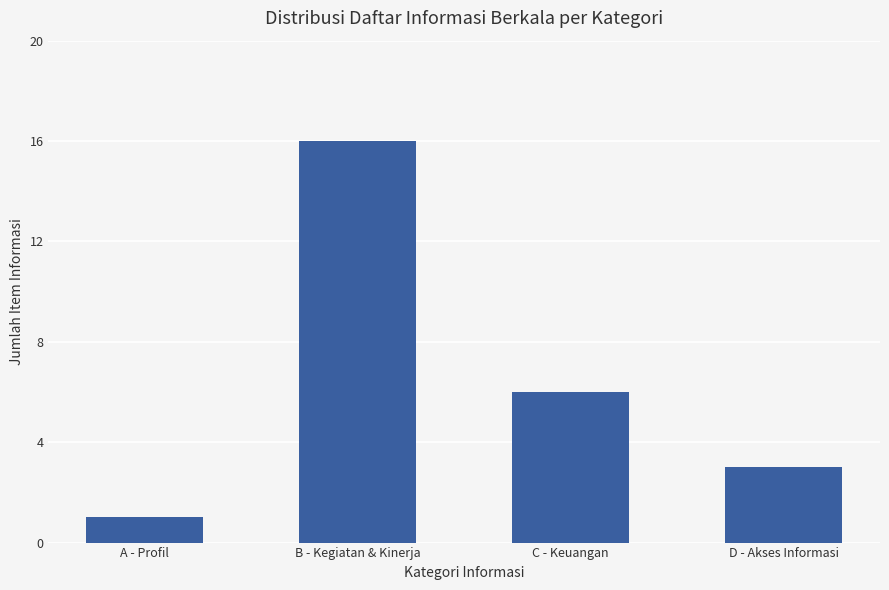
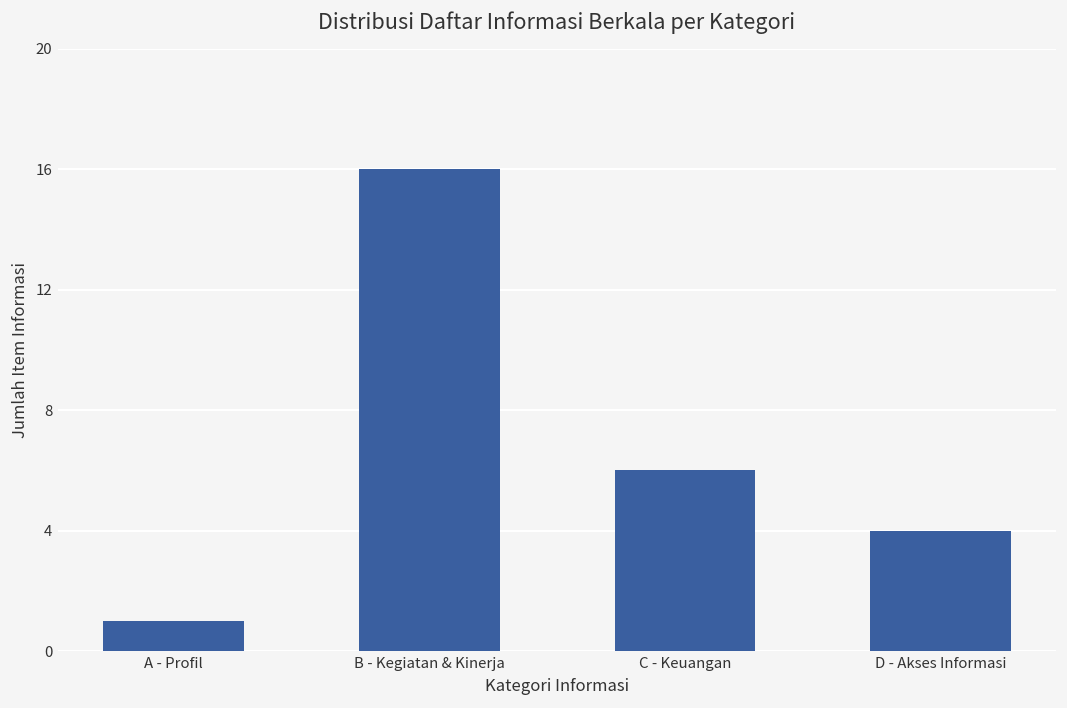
  {
    "A - Profil": 1,
    "B - Kegiatan & Kinerja": 16,
    "C - Keuangan": 6,
-   "D - Akses Informasi": 3
+   "D - Akses Informasi": 4
  }
